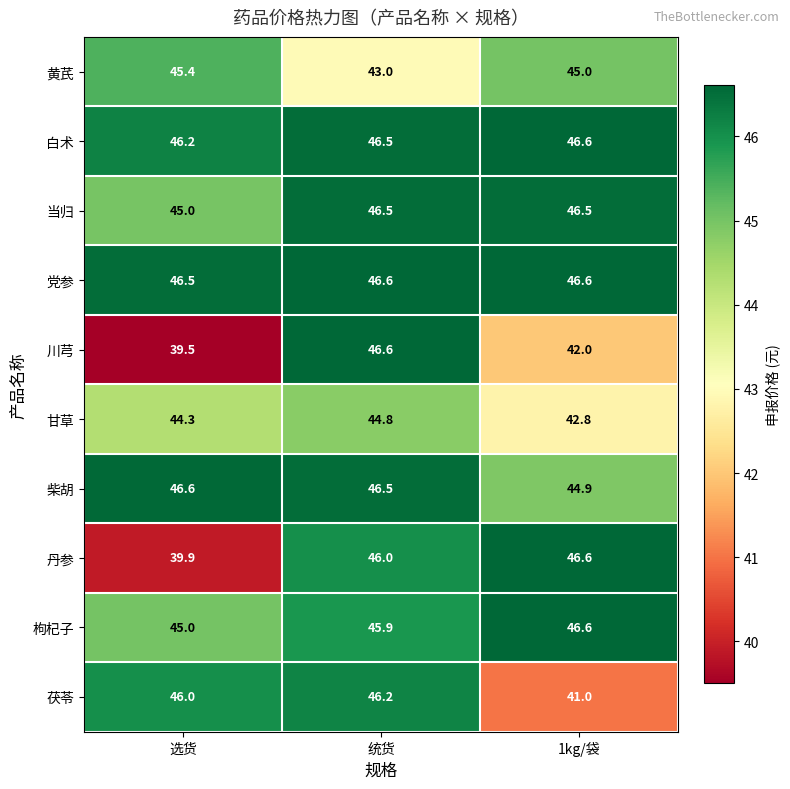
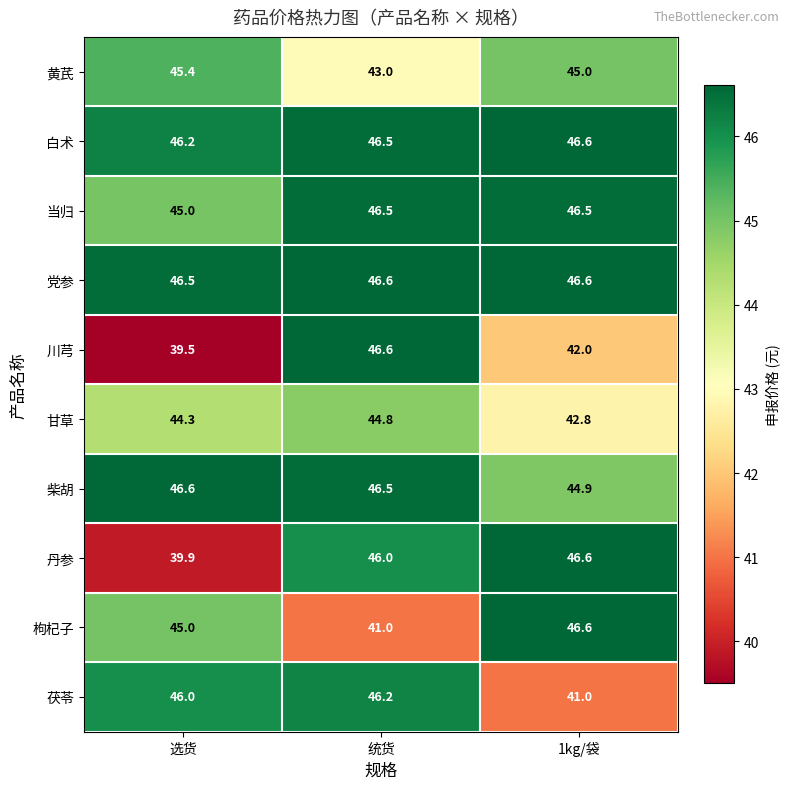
  {
    "黄芪": {
      "选货": 45.4,
      "统货": 43.0,
      "1kg/袋": 45.0
    },
    "白术": {
      "选货": 46.2,
      "统货": 46.5,
      "1kg/袋": 46.6
    },
    "当归": {
      "选货": 45.0,
      "统货": 46.5,
      "1kg/袋": 46.5
    },
    "党参": {
      "选货": 46.5,
      "统货": 46.6,
      "1kg/袋": 46.6
    },
    "川芎": {
      "选货": 39.5,
      "统货": 46.6,
      "1kg/袋": 42.0
    },
    "甘草": {
      "选货": 44.3,
      "统货": 44.8,
      "1kg/袋": 42.8
    },
    "柴胡": {
      "选货": 46.6,
      "统货": 46.5,
      "1kg/袋": 44.9
    },
    "丹参": {
      "选货": 39.9,
      "统货": 46.0,
      "1kg/袋": 46.6
    },
    "枸杞子": {
      "选货": 45.0,
-     "统货": 45.9,
+     "统货": 41.0,
      "1kg/袋": 46.6
    },
    "茯苓": {
      "选货": 46.0,
      "统货": 46.2,
      "1kg/袋": 41.0
    }
  }
